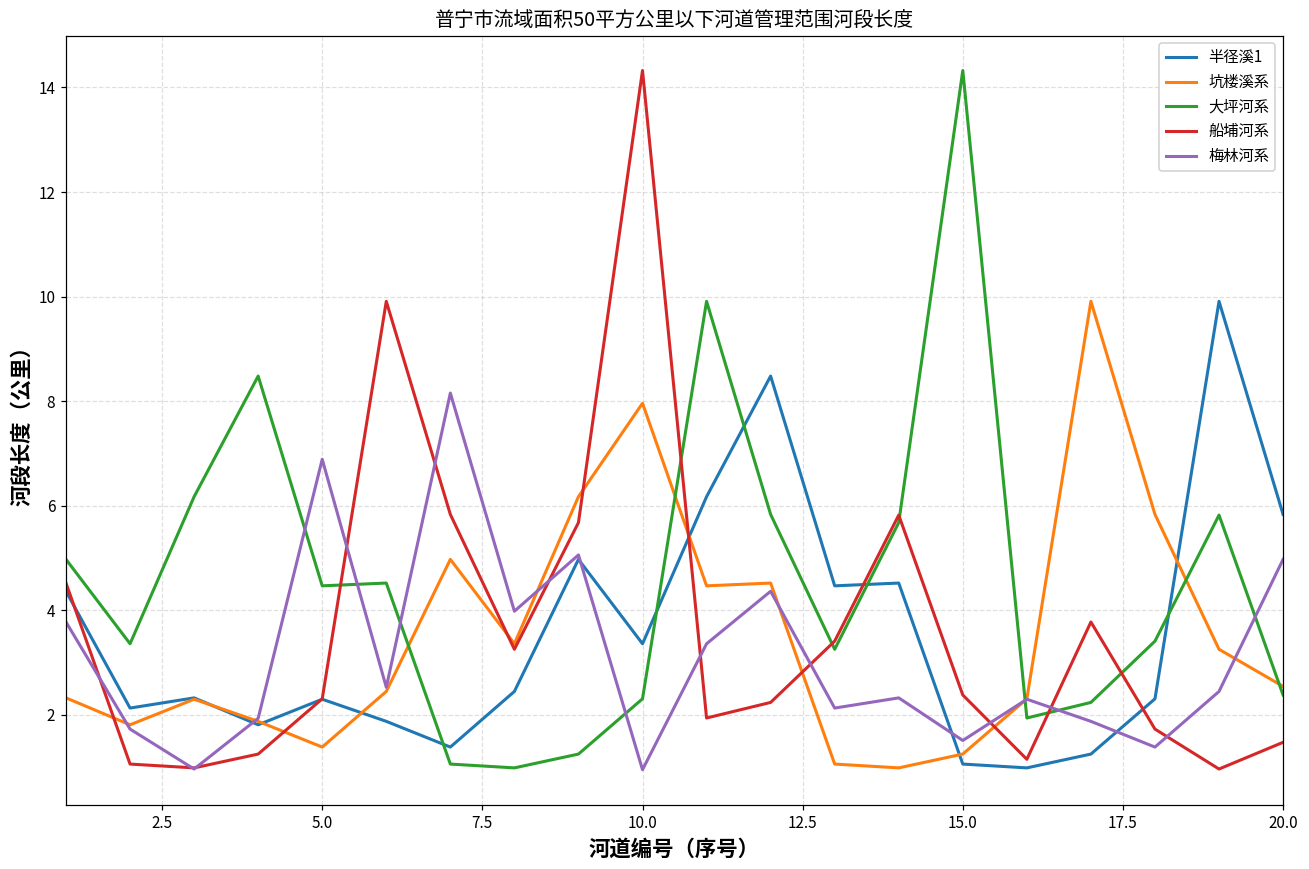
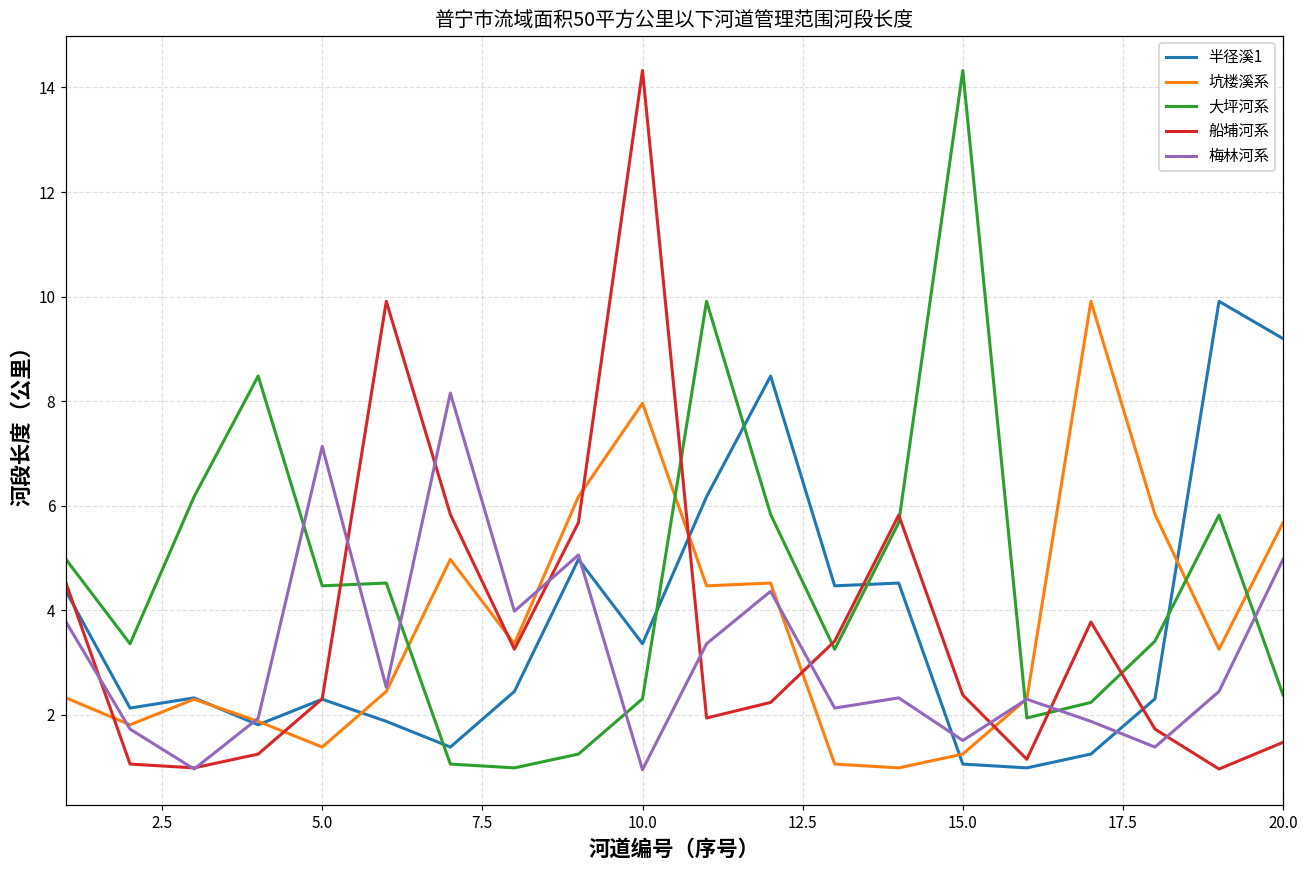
  {
    "半径溪1": {
      "10.0": 3.4,
      "15.0": 1.1,
-     "20.0": 5.8
+     "20.0": 9.2
    },
    "坑楼溪系": {
      "5.0": 1.4,
      "10.0": 8.0,
      "15.0": 1.3,
-     "20.0": 2.5
+     "20.0": 5.7
    },
    "大坪河系": {
      "5.0": 4.5,
      "10.0": 2.3,
      "15.0": 14.3,
      "20.0": 2.4
    },
    "船埔河系": {
      "10.0": 14.3,
      "15.0": 2.4,
      "20.0": 1.5
    },
    "梅林河系": {
-     "5.0": 6.9,
+     "5.0": 7.1,
      "10.0": 1.0,
      "15.0": 1.5,
      "20.0": 5.0
    }
  }
